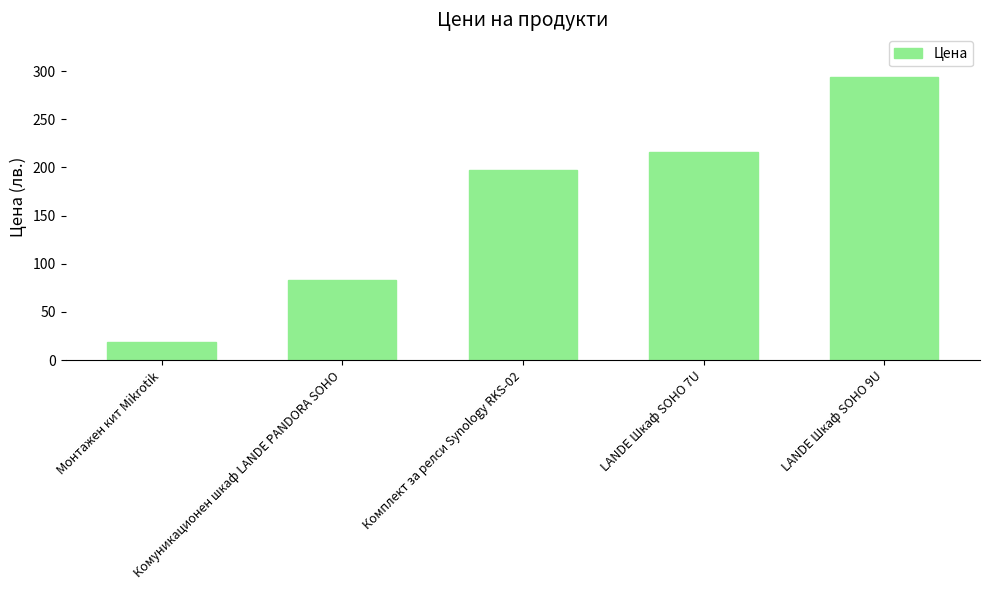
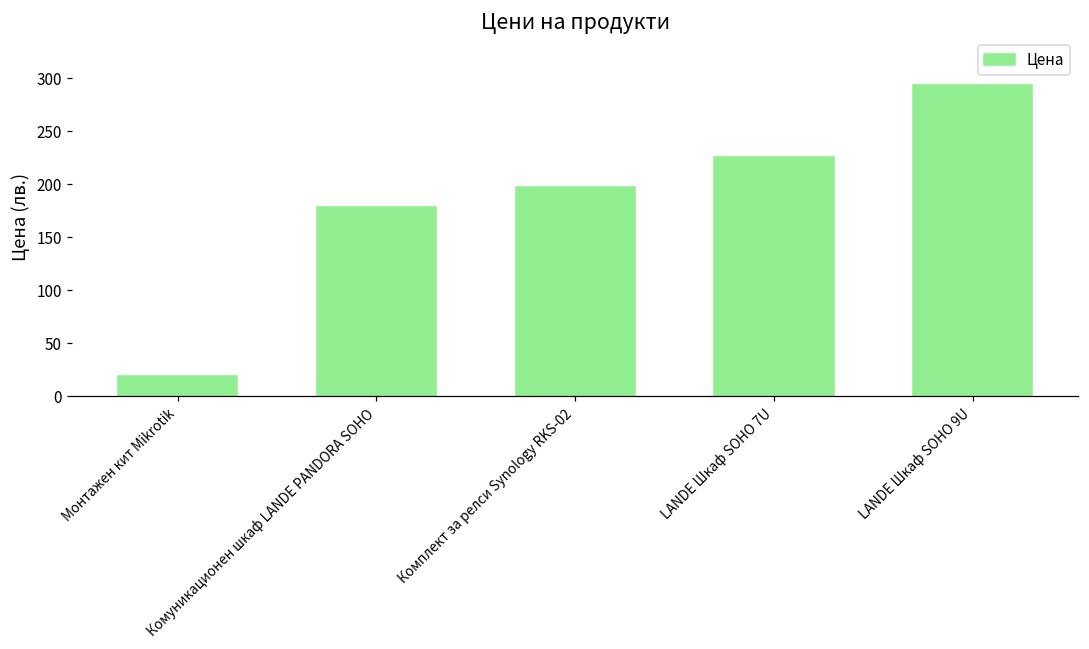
  {
    "Монтажен кит Mikrotik": 20,
-   "Комуникационен шкаф LANDE PANDORA SOHO": 80,
+   "Комуникационен шкаф LANDE PANDORA SOHO": 180,
    "Комплект за релси Synology RKS-02": 200,
-   "LANDE Шкаф SOHO 7U": 220,
+   "LANDE Шкаф SOHO 7U": 230,
    "LANDE Шкаф SOHO 9U": 290
  }
